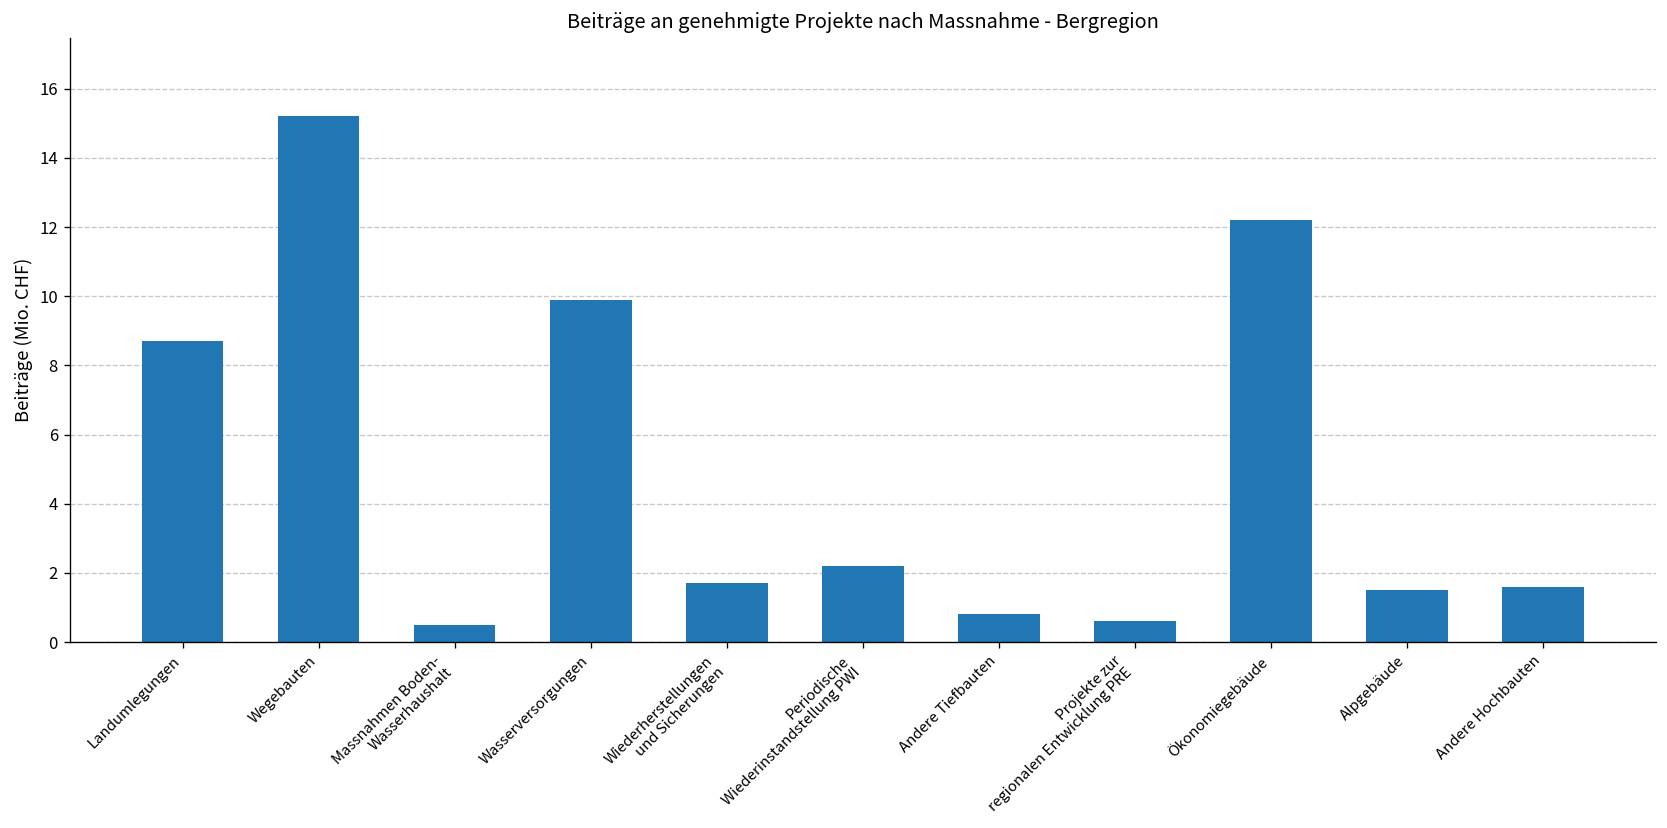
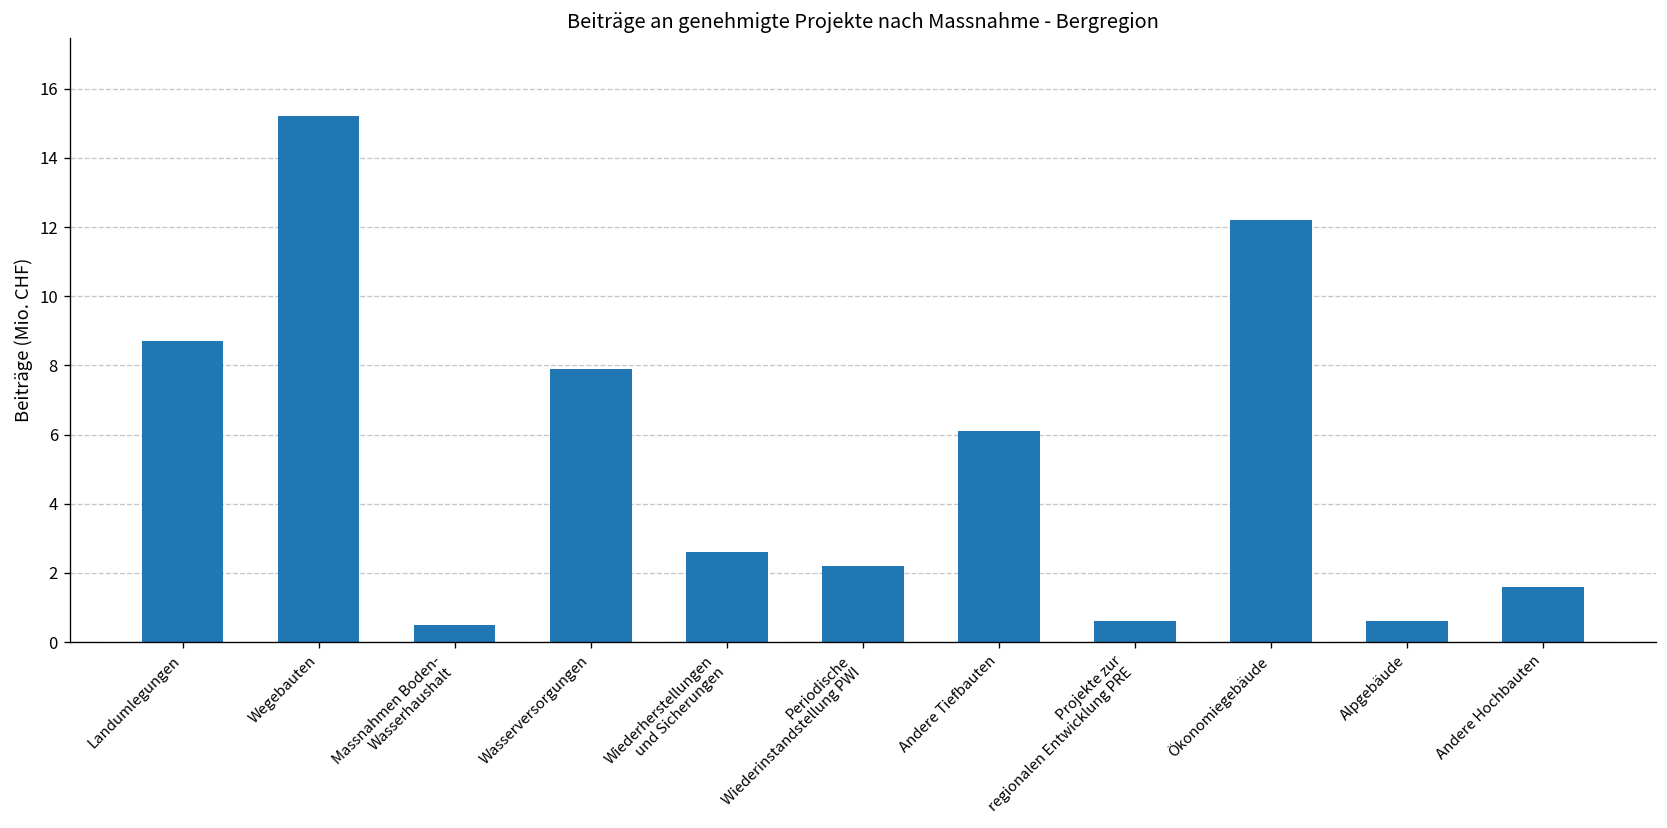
  {
    "Landumlegungen": 8.7,
    "Wegebauten": 15.2,
    "Massnahmen Boden- Wasserhaushalt": 0.5,
-   "Wasserversorgungen": 9.9,
-   "Wiederherstellungen und Sicherungen": 1.7,
+   "Wasserversorgungen": 7.9,
+   "Wiederherstellungen und Sicherungen": 2.6,
    "Periodische Wiederinstandstellung PWI": 2.2,
-   "Andere Tiefbauten": 0.8,
+   "Andere Tiefbauten": 6.1,
    "Projekte zur regionalen Entwicklung PRE": 0.6,
    "Ökonomiegebäude": 12.2,
-   "Alpgebäude": 1.5,
+   "Alpgebäude": 0.6,
    "Andere Hochbauten": 1.6
  }
